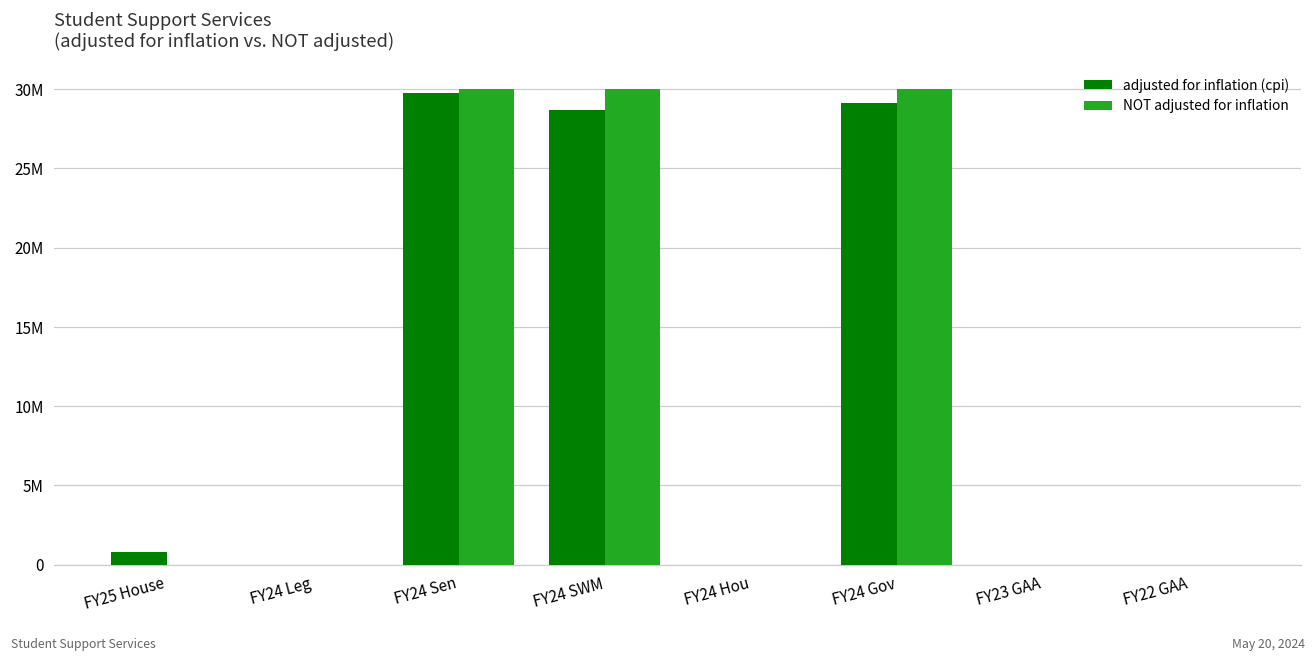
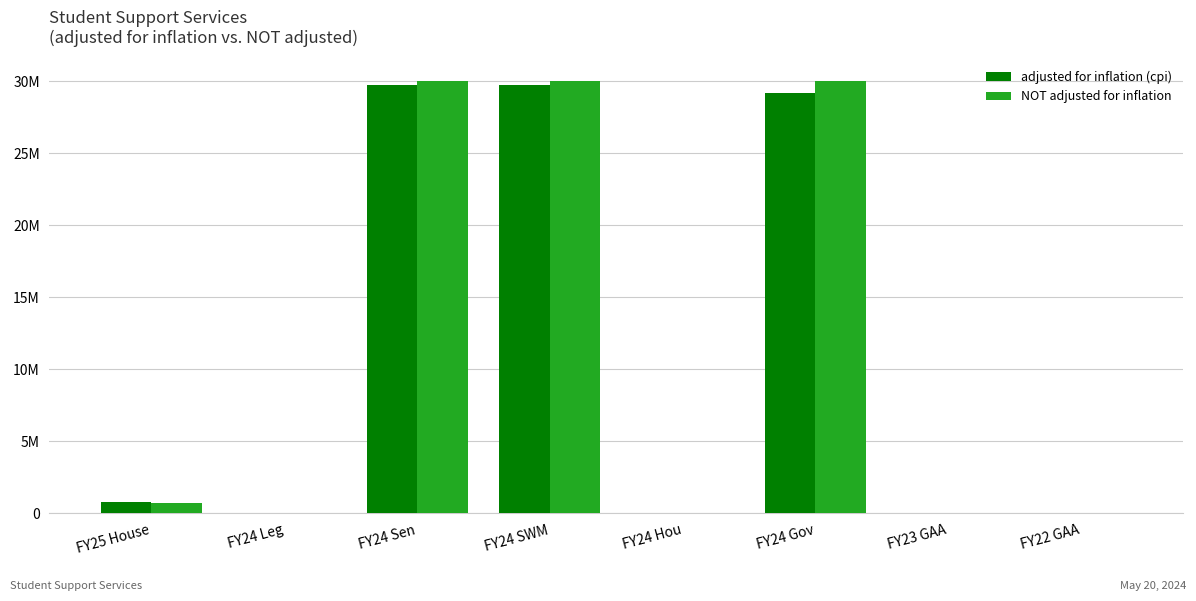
  {
    "adjusted for inflation (cpi)": {
      "FY25 House": 800000,
      "FY24 Leg": 0,
      "FY24 Sen": 29700000,
-     "FY24 SWM": 28700000,
+     "FY24 SWM": 29700000,
      "FY24 Hou": 0,
      "FY24 Gov": 29200000,
      "FY23 GAA": 0,
      "FY22 GAA": 0
    },
    "NOT adjusted for inflation": {
-     "FY25 House": 0,
+     "FY25 House": 700000,
      "FY24 Leg": 0,
      "FY24 Sen": 30000000,
      "FY24 SWM": 30000000,
      "FY24 Hou": 0,
      "FY24 Gov": 30000000,
      "FY23 GAA": 0,
      "FY22 GAA": 0
    }
  }
